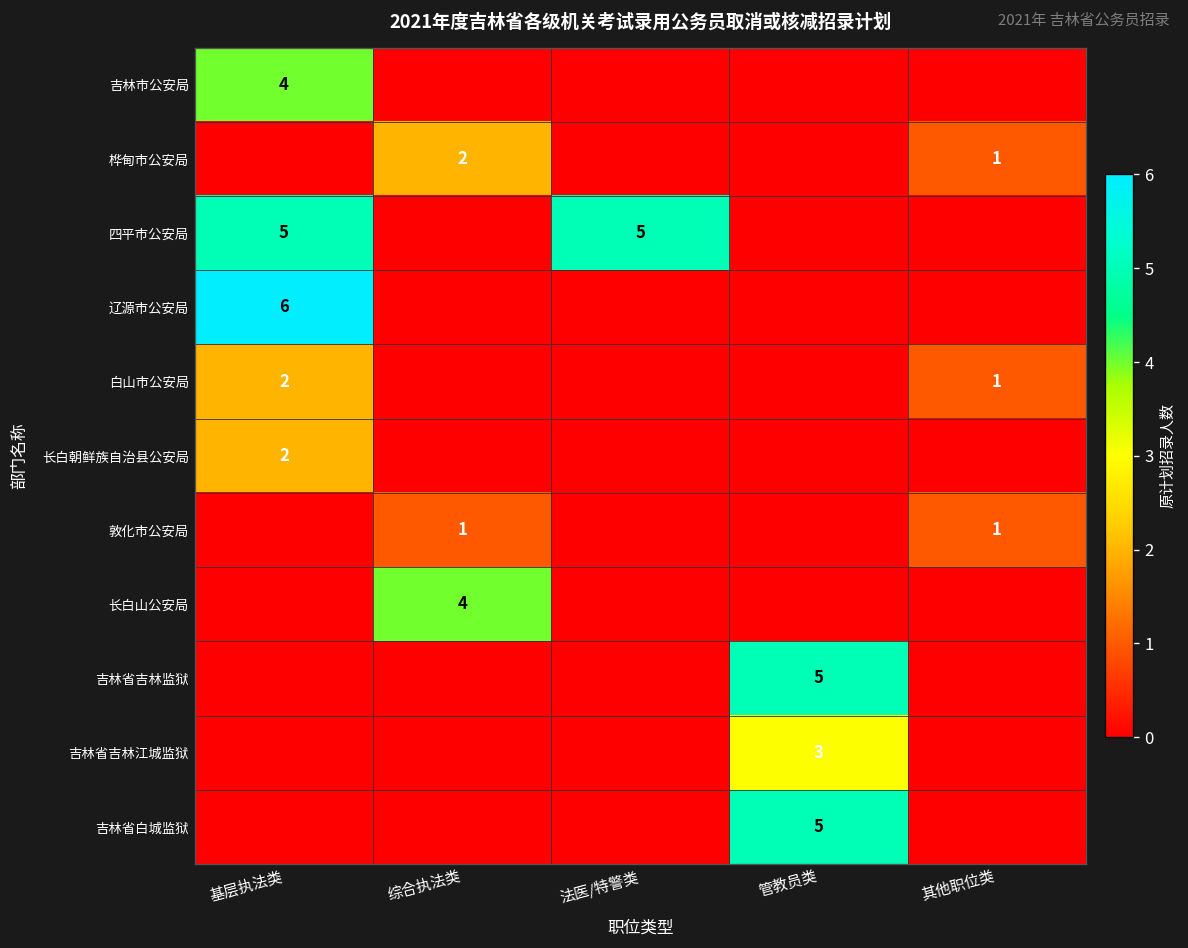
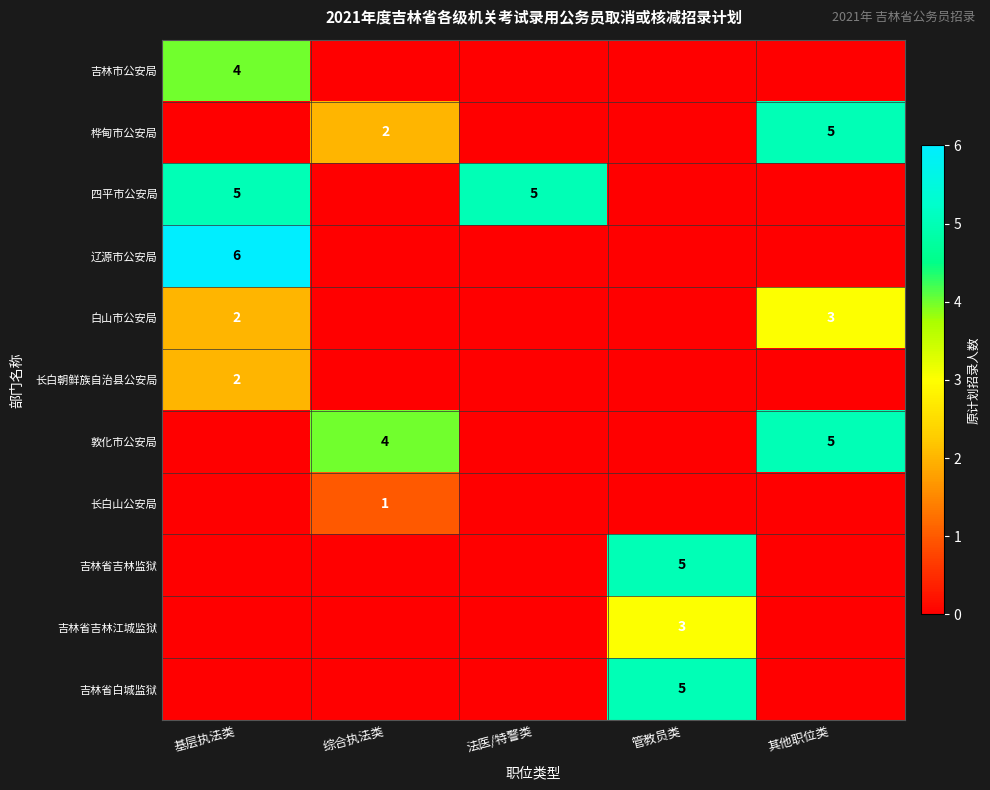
  {
    "吉林市公安局": {
      "基层执法类": 4
    },
    "桦甸市公安局": {
      "综合执法类": 2,
-     "其他职位类": 1
+     "其他职位类": 5
    },
    "四平市公安局": {
      "基层执法类": 5,
      "法医/特警类": 5
    },
    "辽源市公安局": {
      "基层执法类": 6
    },
    "白山市公安局": {
      "基层执法类": 2,
-     "其他职位类": 1
+     "其他职位类": 3
    },
    "长白朝鲜族自治县公安局": {
      "基层执法类": 2
    },
    "敦化市公安局": {
-     "综合执法类": 1,
-     "其他职位类": 1
+     "综合执法类": 4,
+     "其他职位类": 5
    },
    "长白山公安局": {
-     "综合执法类": 4
+     "综合执法类": 1
    },
    "吉林省吉林监狱": {
      "管教员类": 5
    },
    "吉林省吉林江城监狱": {
      "管教员类": 3
    },
    "吉林省白城监狱": {
      "管教员类": 5
    }
  }
